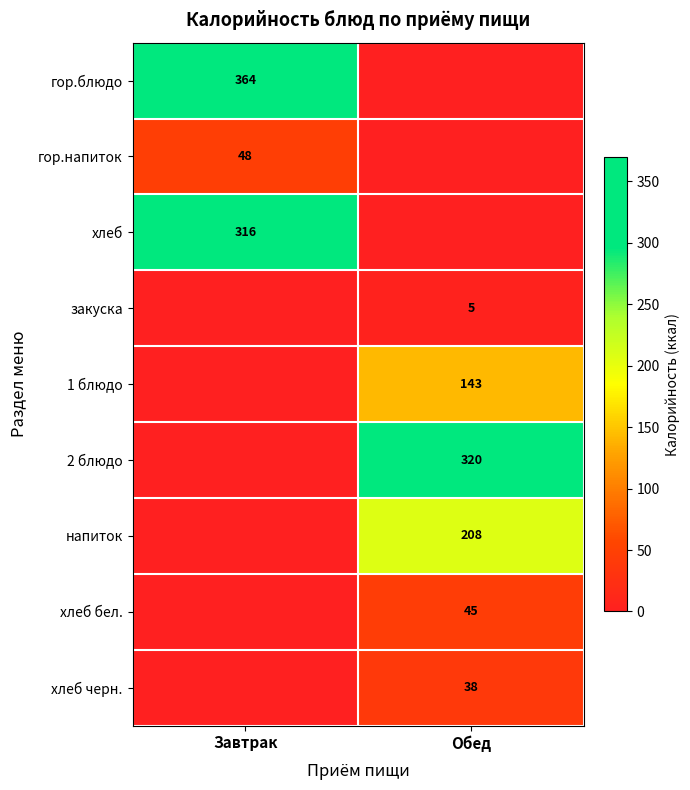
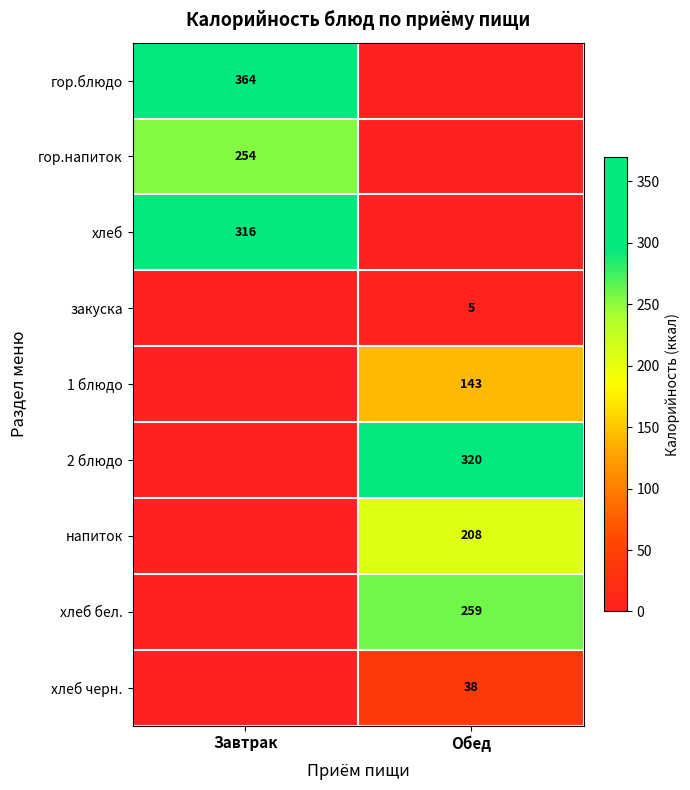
  {
    "гор.блюдо": {
      "Завтрак": 364
    },
    "гор.напиток": {
-     "Завтрак": 48
+     "Завтрак": 254
    },
    "хлеб": {
      "Завтрак": 316
    },
    "закуска": {
      "Обед": 5
    },
    "1 блюдо": {
      "Обед": 143
    },
    "2 блюдо": {
      "Обед": 320
    },
    "напиток": {
      "Обед": 208
    },
    "хлеб бел.": {
-     "Обед": 45
+     "Обед": 259
    },
    "хлеб черн.": {
      "Обед": 38
    }
  }
